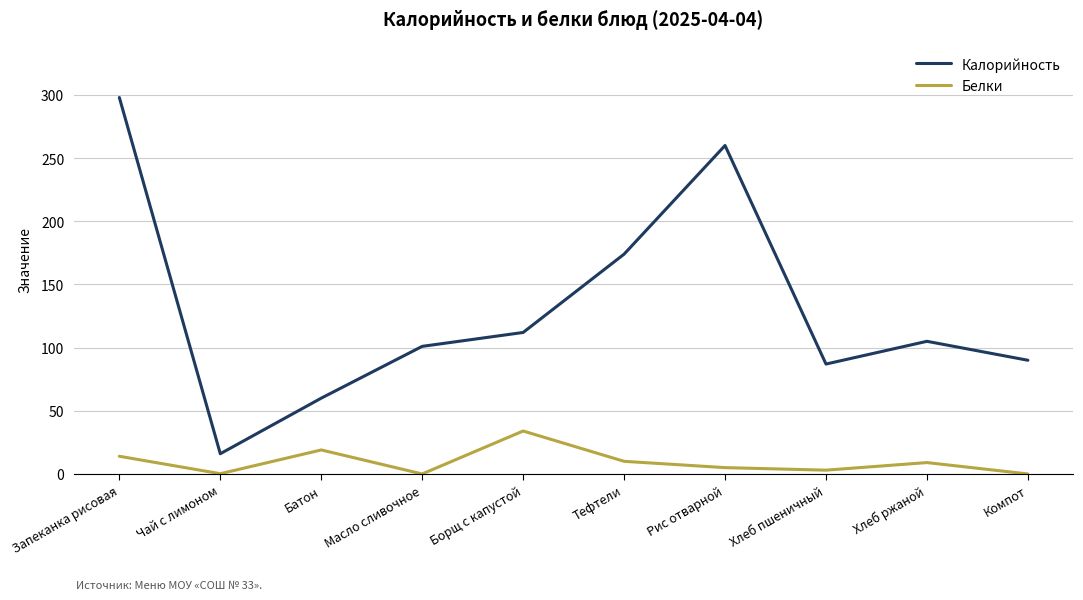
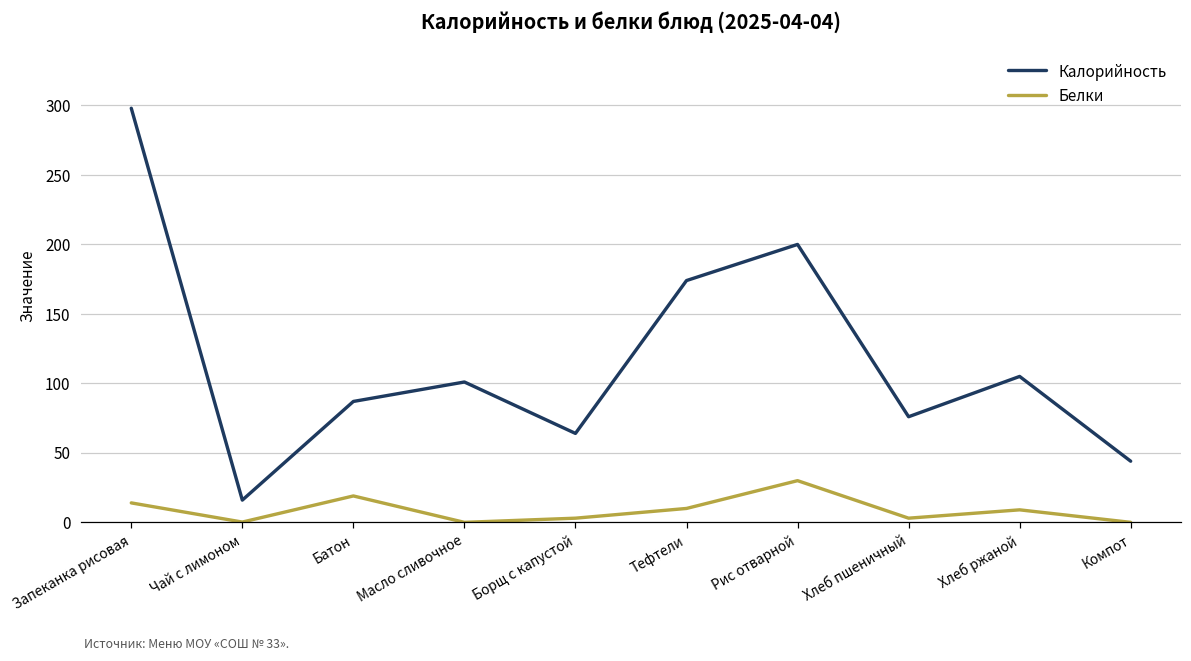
  {
    "Калорийность": {
      "Запеканка рисовая": 298,
      "Чай с лимоном": 16,
-     "Батон": 60,
+     "Батон": 87,
      "Масло сливочное": 101,
-     "Борщ с капустой": 112,
+     "Борщ с капустой": 64,
      "Тефтели": 174,
-     "Рис отварной": 260,
-     "Хлеб пшеничный": 87,
+     "Рис отварной": 200,
+     "Хлеб пшеничный": 76,
      "Хлеб ржаной": 105,
-     "Компот": 90
+     "Компот": 44
    },
    "Белки": {
      "Запеканка рисовая": 14,
      "Чай с лимоном": 0,
      "Батон": 19,
      "Масло сливочное": 0,
-     "Борщ с капустой": 34,
+     "Борщ с капустой": 3,
      "Тефтели": 10,
-     "Рис отварной": 5,
+     "Рис отварной": 30,
      "Хлеб пшеничный": 3,
      "Хлеб ржаной": 9,
      "Компот": 0
    }
  }
